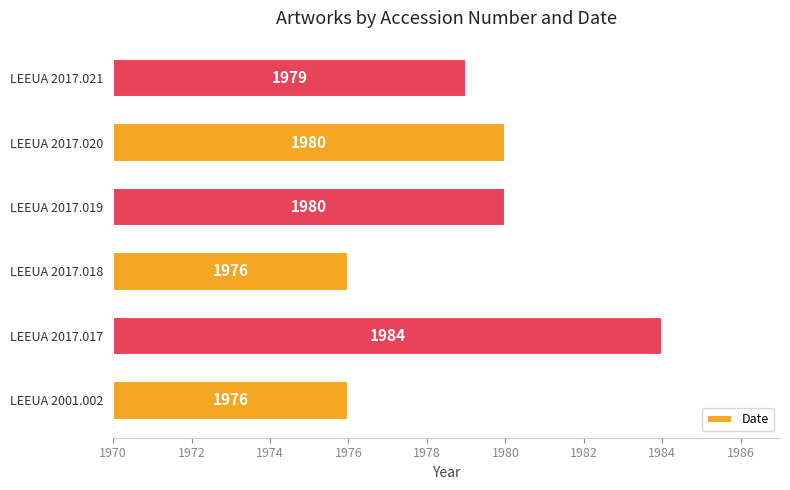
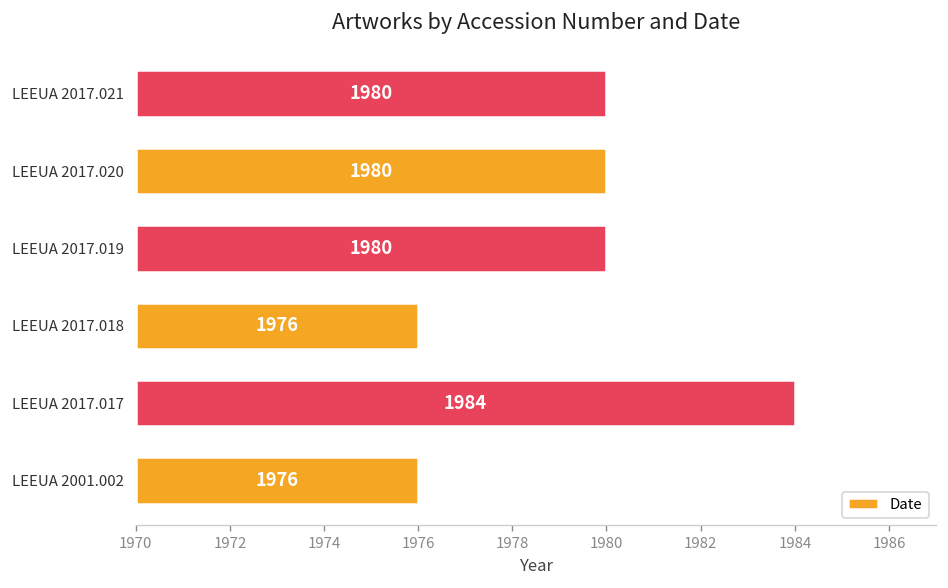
  {
-   "LEEUA 2017.021": 1979
+   "LEEUA 2017.021": 1980
  }
